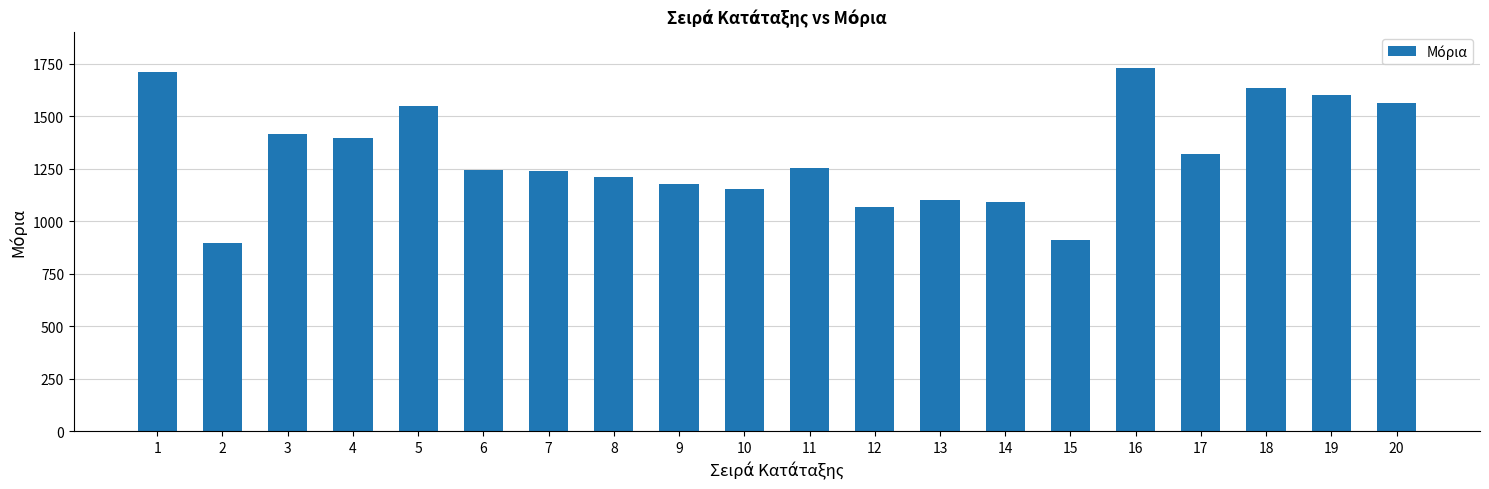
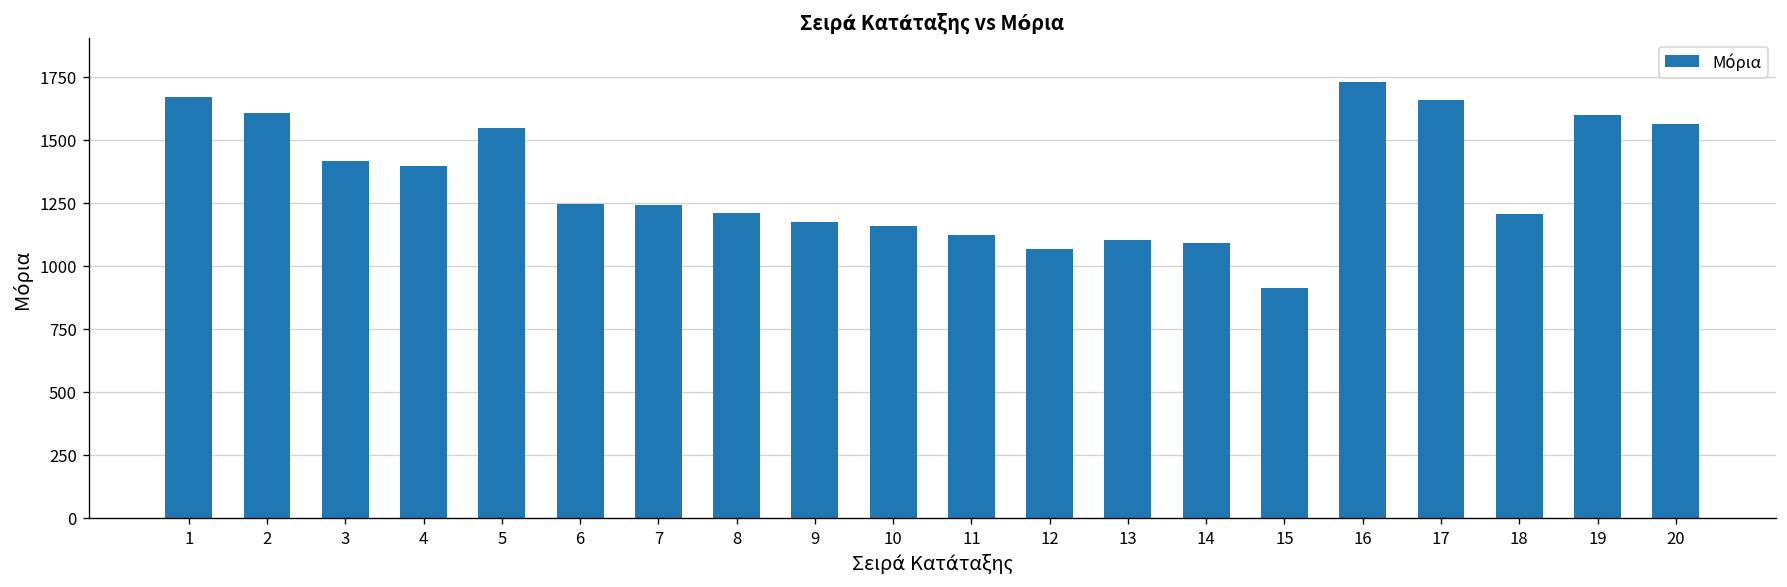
  {
-   "1": 1710,
-   "2": 900,
+   "1": 1670,
+   "2": 1610,
    "3": 1420,
    "4": 1400,
    "5": 1550,
    "6": 1240,
    "7": 1240,
    "8": 1210,
    "9": 1180,
    "10": 1160,
-   "11": 1250,
+   "11": 1120,
    "12": 1070,
    "13": 1100,
    "14": 1090,
    "15": 910,
    "16": 1730,
-   "17": 1320,
-   "18": 1630,
+   "17": 1660,
+   "18": 1210,
    "19": 1600,
    "20": 1560
  }
